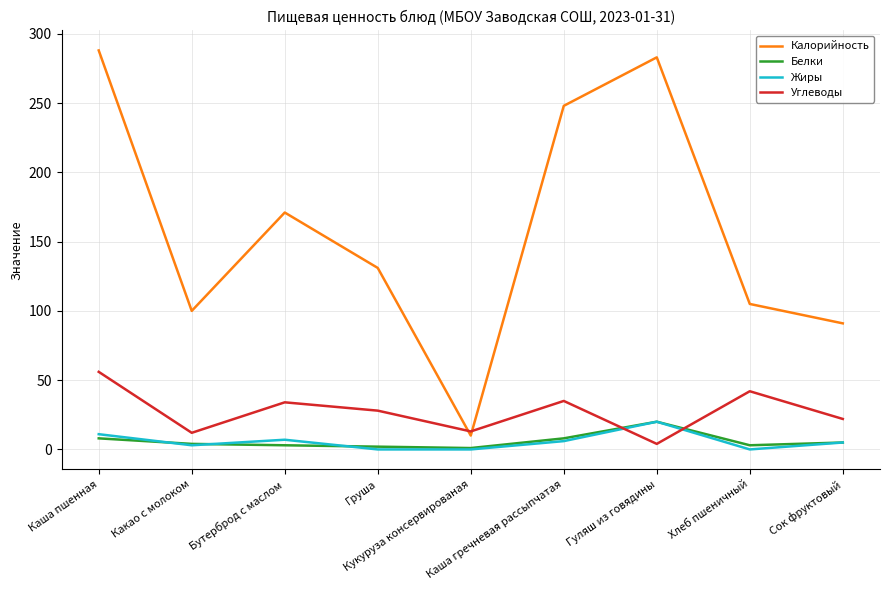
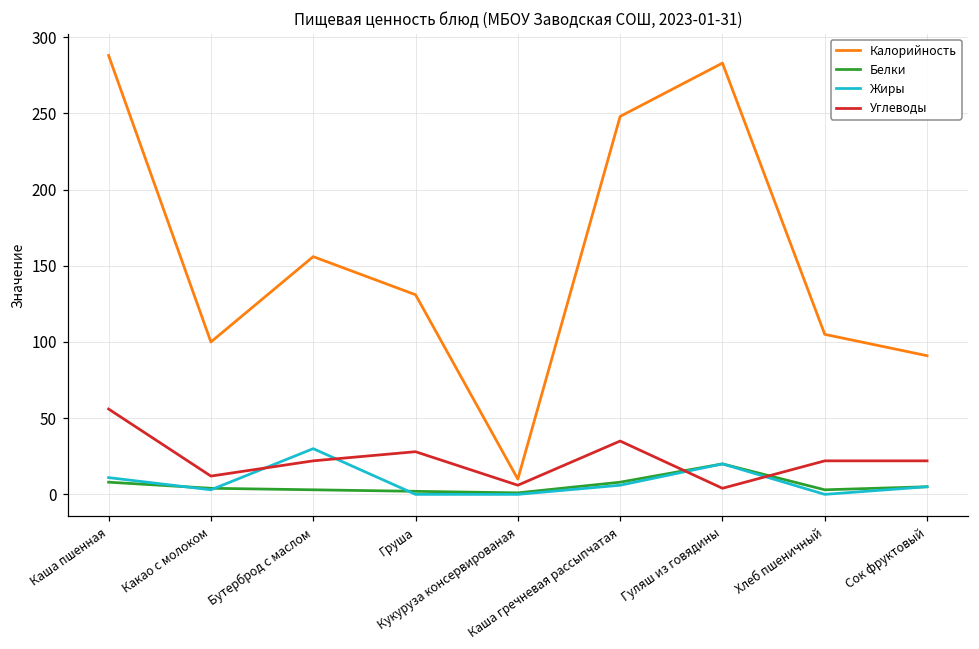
  {
    "Калорийность": {
      "Каша пшенная": 288,
      "Какао с молоком": 100,
-     "Бутерброд с маслом": 171,
+     "Бутерброд с маслом": 156,
      "Груша": 131,
      "Кукуруза консервированая": 10,
      "Каша гречневая рассыпчатая": 248,
      "Гуляш из говядины": 283,
      "Хлеб пшеничный": 105,
      "Сок фруктовый": 91
    },
    "Белки": {
      "Каша пшенная": 8,
      "Бутерброд с маслом": 3,
      "Груша": 2,
      "Каша гречневая рассыпчатая": 8,
      "Хлеб пшеничный": 3
    },
    "Жиры": {
      "Каша пшенная": 11,
-     "Бутерброд с маслом": 7,
+     "Бутерброд с маслом": 30,
      "Груша": 0,
      "Каша гречневая рассыпчатая": 6,
      "Хлеб пшеничный": 0
    },
    "Углеводы": {
      "Каша пшенная": 56,
      "Какао с молоком": 12,
-     "Бутерброд с маслом": 34,
+     "Бутерброд с маслом": 22,
      "Груша": 28,
-     "Кукуруза консервированая": 13,
+     "Кукуруза консервированая": 6,
      "Каша гречневая рассыпчатая": 35,
      "Гуляш из говядины": 4,
-     "Хлеб пшеничный": 42,
+     "Хлеб пшеничный": 22,
      "Сок фруктовый": 22
    }
  }
